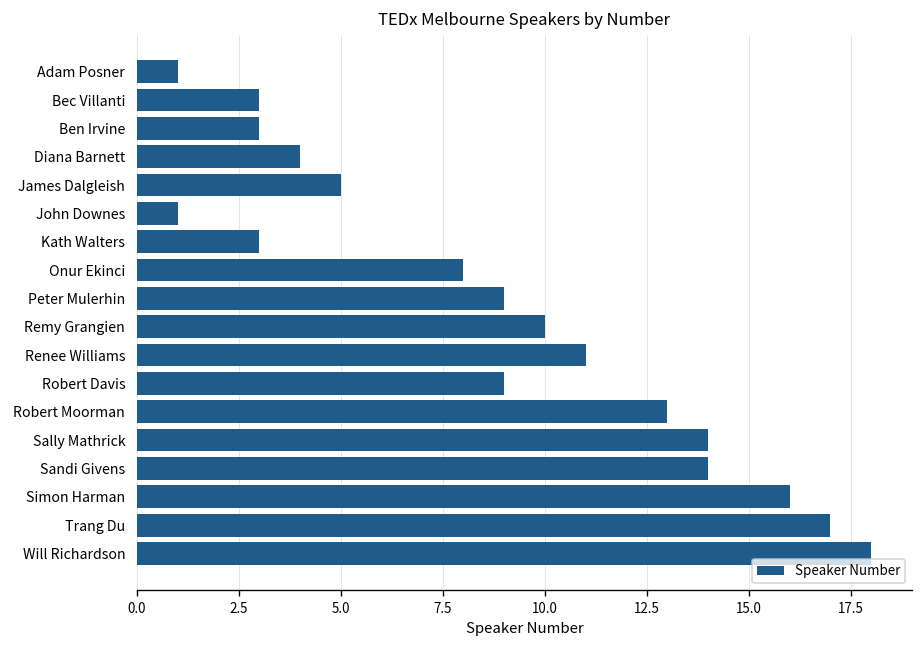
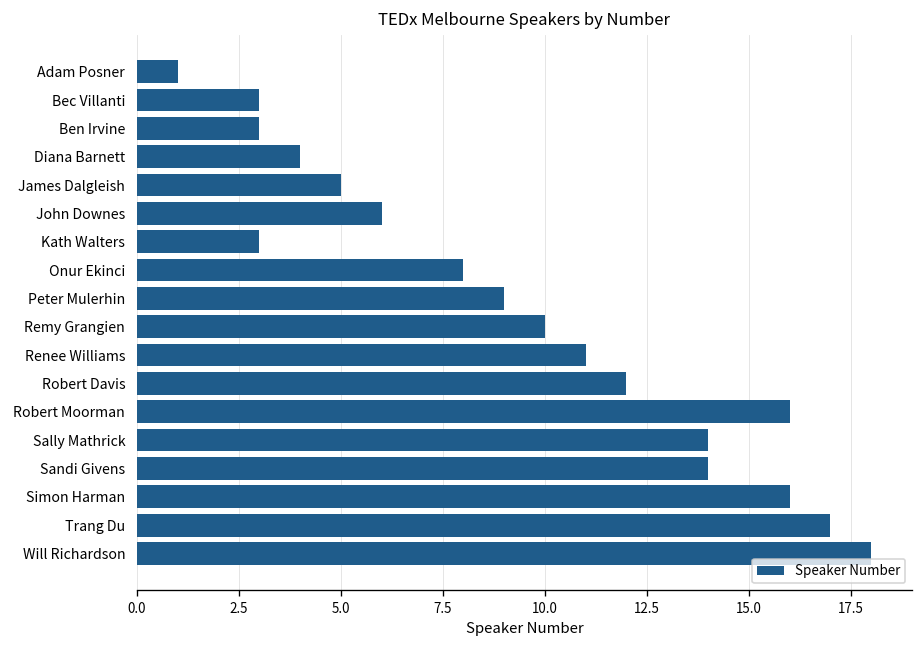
  {
    "Adam Posner": 1,
    "Bec Villanti": 3,
    "Ben Irvine": 3,
    "Diana Barnett": 4,
    "James Dalgleish": 5,
-   "John Downes": 1,
+   "John Downes": 6,
    "Kath Walters": 3,
    "Onur Ekinci": 8,
    "Peter Mulerhin": 9,
    "Remy Grangien": 10,
    "Renee Williams": 11,
-   "Robert Davis": 9,
-   "Robert Moorman": 13,
+   "Robert Davis": 12,
+   "Robert Moorman": 16,
    "Sally Mathrick": 14,
    "Sandi Givens": 14,
    "Simon Harman": 16,
    "Trang Du": 17,
    "Will Richardson": 18
  }
